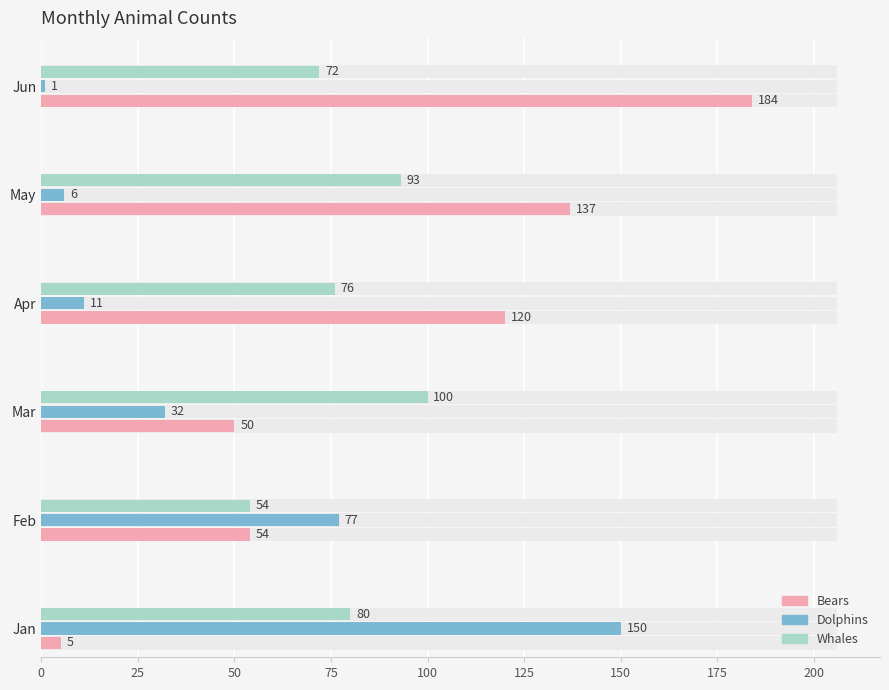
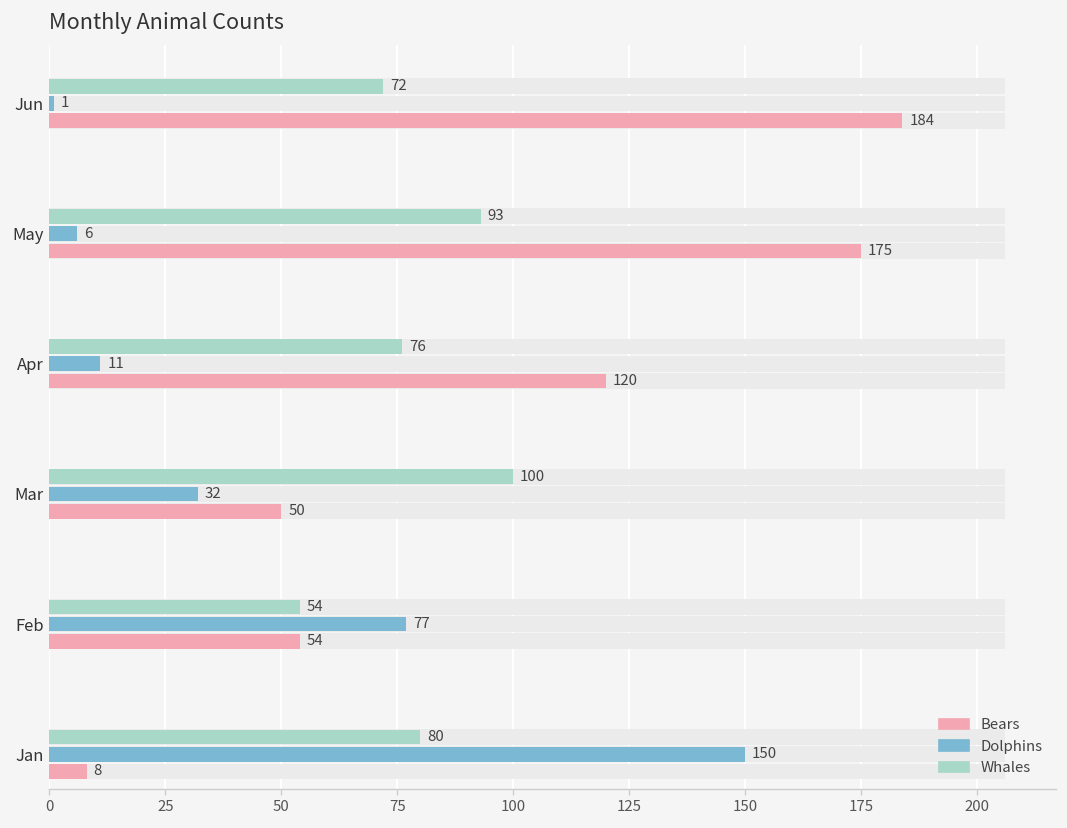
  {
    "Bears": {
-     "May": 137,
-     "Jan": 5
+     "May": 175,
+     "Jan": 8
    }
  }
